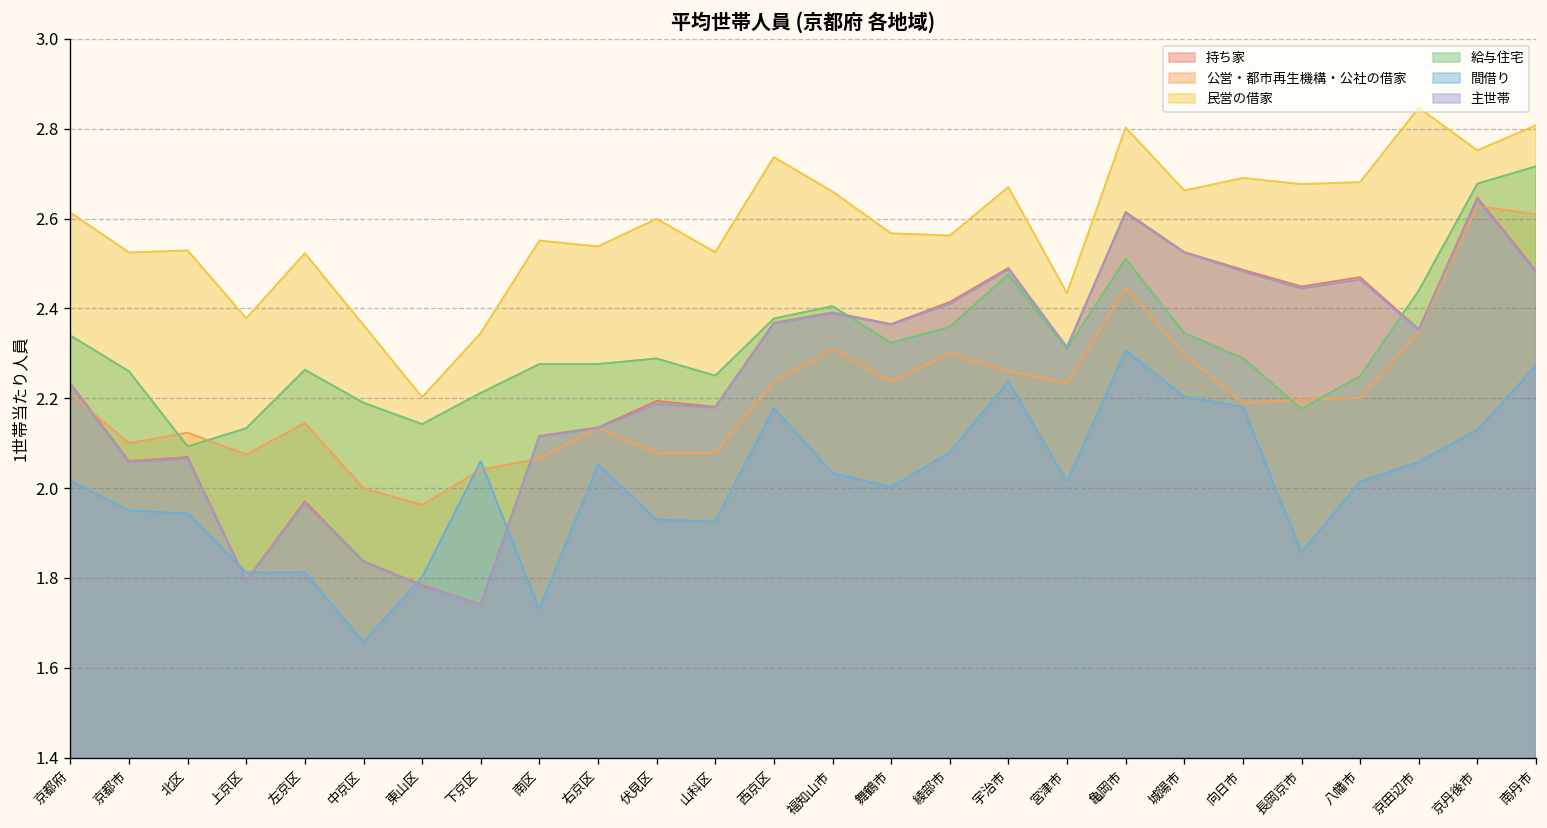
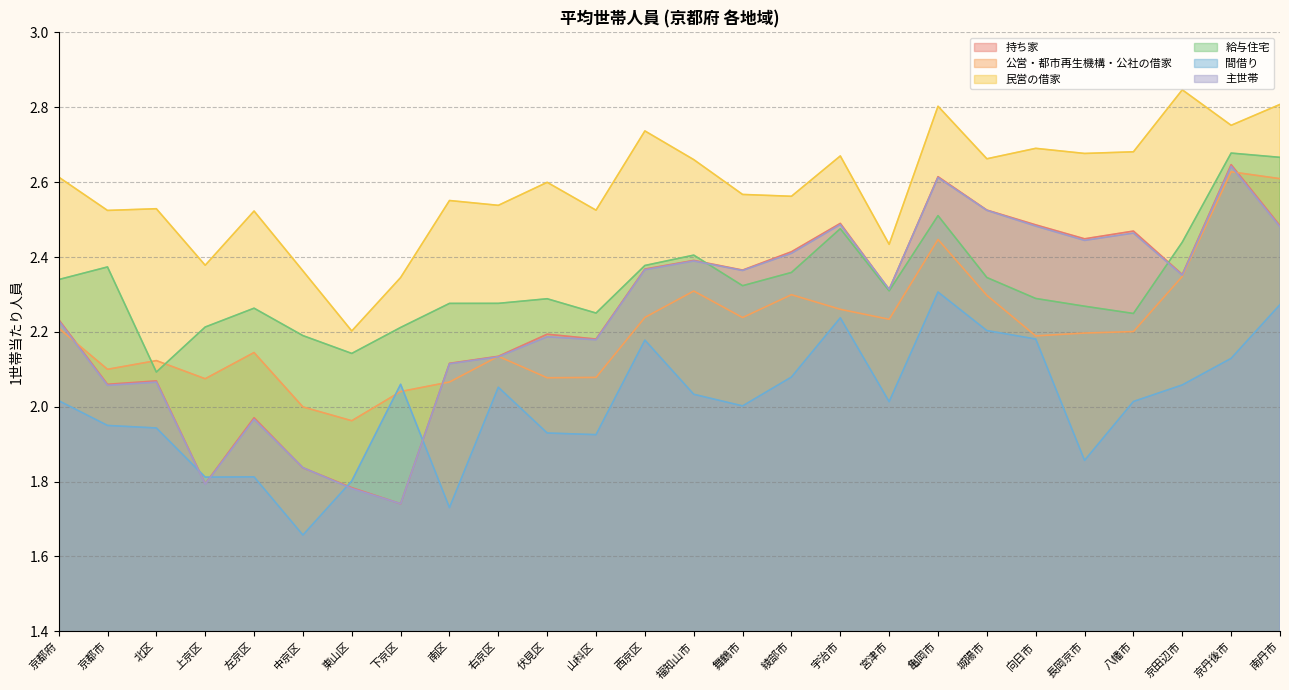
  {
    "給与住宅": {
      "京都府": 2.34,
-     "京都市": 2.26,
+     "京都市": 2.37,
      "北区": 2.09,
-     "上京区": 2.13,
+     "上京区": 2.21,
      "左京区": 2.26,
      "中京区": 2.19,
      "東山区": 2.14,
      "下京区": 2.21,
      "南区": 2.28,
      "右京区": 2.28,
      "伏見区": 2.29,
      "山科区": 2.25,
      "西京区": 2.38,
      "福知山市": 2.41,
      "舞鶴市": 2.32,
      "綾部市": 2.36,
      "宇治市": 2.48,
      "亀岡市": 2.51,
      "城陽市": 2.35,
      "向日市": 2.29,
-     "長岡京市": 2.18,
+     "長岡京市": 2.27,
      "八幡市": 2.25,
      "京田辺市": 2.44,
      "京丹後市": 2.68,
-     "南丹市": 2.72
+     "南丹市": 2.67
    }
  }
